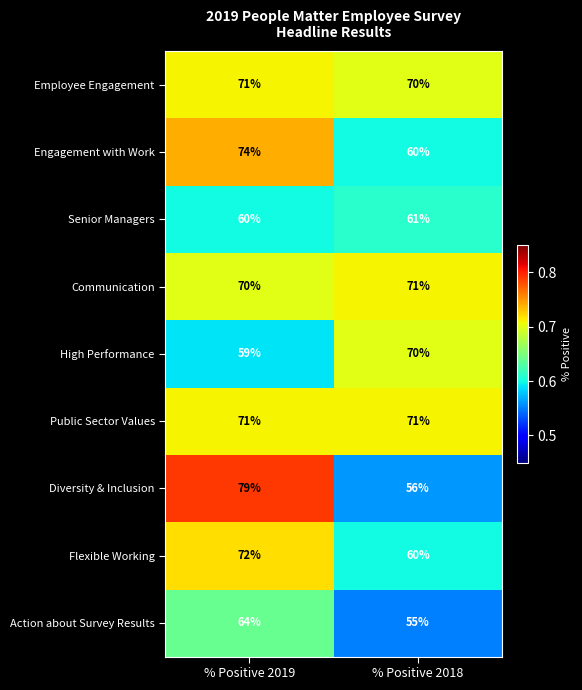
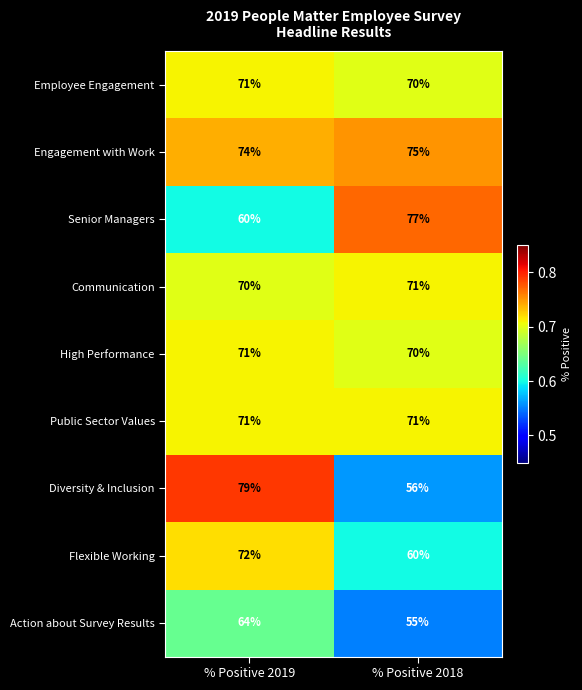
  {
    "Employee Engagement": {
      "% Positive 2019": "71%",
      "% Positive 2018": "70%"
    },
    "Engagement with Work": {
      "% Positive 2019": "74%",
-     "% Positive 2018": "60%"
+     "% Positive 2018": "75%"
    },
    "Senior Managers": {
      "% Positive 2019": "60%",
-     "% Positive 2018": "61%"
+     "% Positive 2018": "77%"
    },
    "Communication": {
      "% Positive 2019": "70%",
      "% Positive 2018": "71%"
    },
    "High Performance": {
-     "% Positive 2019": "59%",
+     "% Positive 2019": "71%",
      "% Positive 2018": "70%"
    },
    "Public Sector Values": {
      "% Positive 2019": "71%",
      "% Positive 2018": "71%"
    },
    "Diversity & Inclusion": {
      "% Positive 2019": "79%",
      "% Positive 2018": "56%"
    },
    "Flexible Working": {
      "% Positive 2019": "72%",
      "% Positive 2018": "60%"
    },
    "Action about Survey Results": {
      "% Positive 2019": "64%",
      "% Positive 2018": "55%"
    }
  }
